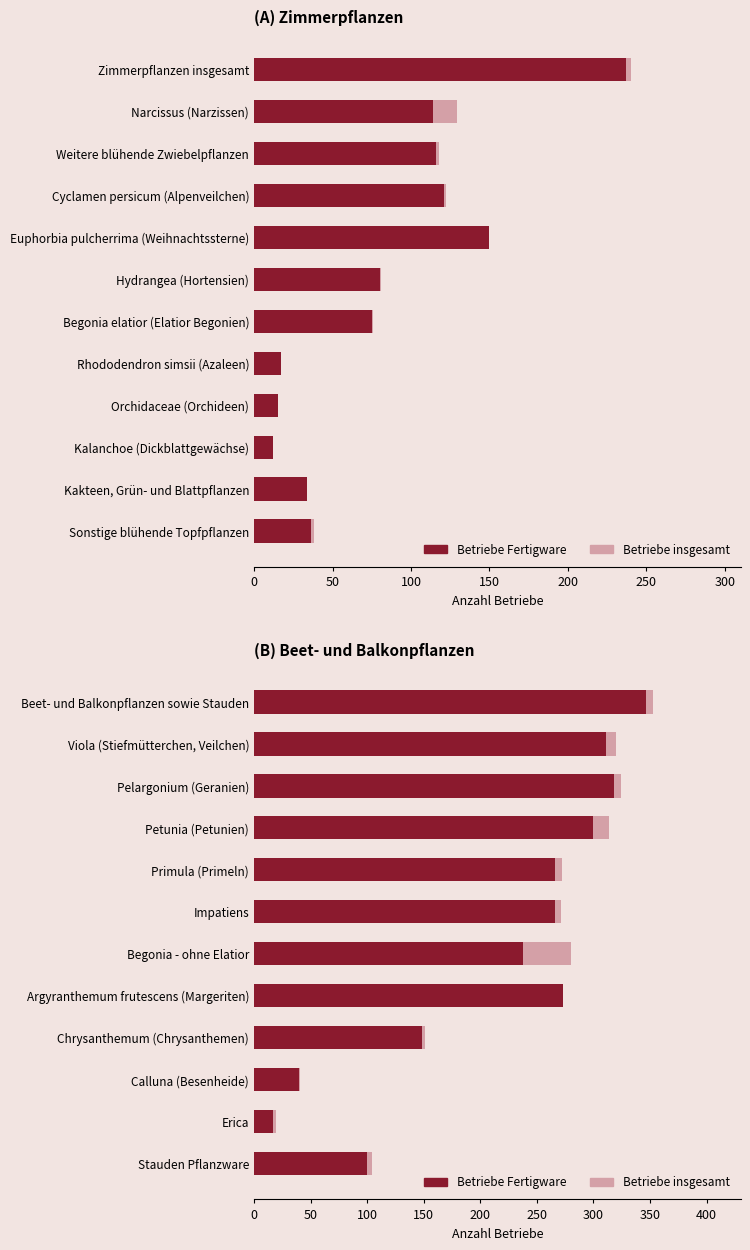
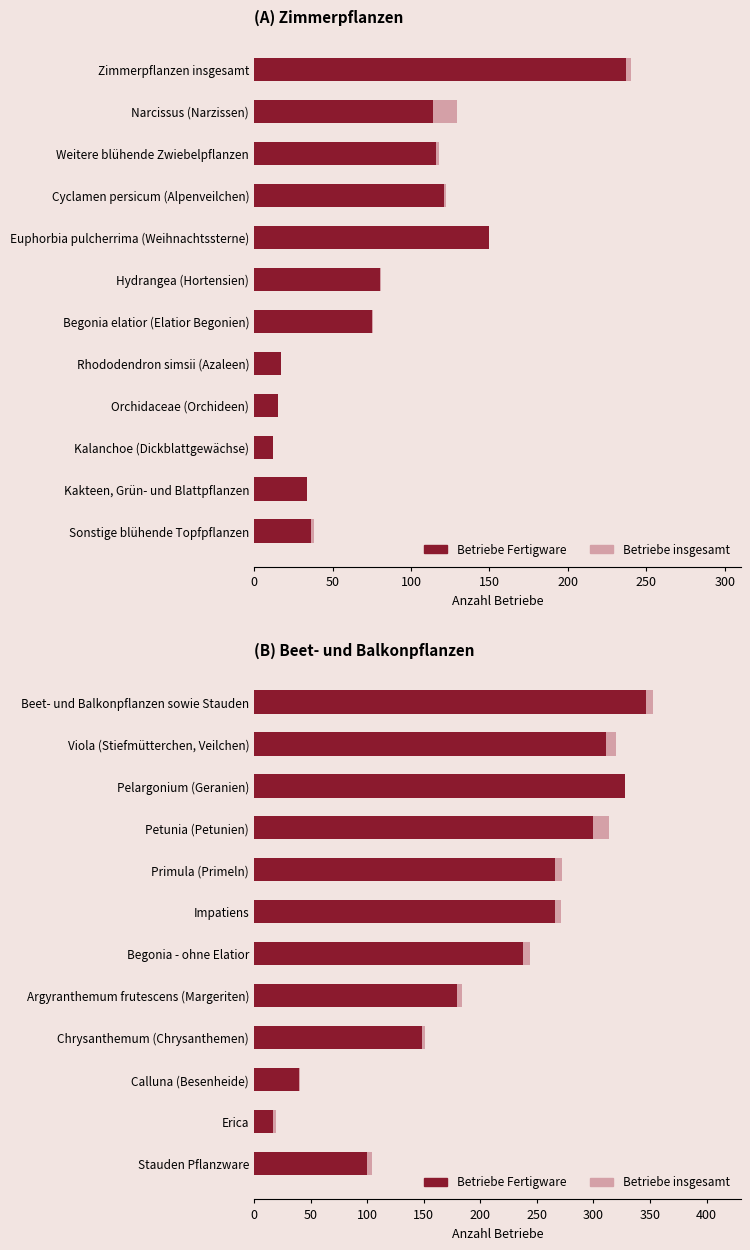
  {
    "(A) Zimmerpflanzen": {
      "Betriebe insgesamt": {
        "Zimmerpflanzen insgesamt": 240,
        "Narcissus (Narzissen)": 129,
        "Weitere blühende Zwiebelpflanzen": 118,
        "Cyclamen persicum (Alpenveilchen)": 122,
        "Hydrangea (Hortensien)": 81,
        "Begonia elatior (Elatior Begonien)": 76,
        "Rhododendron simsii (Azaleen)": 17,
        "Orchidaceae (Orchideen)": 15,
        "Kalanchoe (Dickblattgewächse)": 12,
        "Kakteen, Grün- und Blattpflanzen": 34,
        "Sonstige blühende Topfpflanzen": 38
      },
      "Betriebe Fertigware": {
        "Cyclamen persicum (Alpenveilchen)": 121,
        "Euphorbia pulcherrima (Weihnachtssterne)": 150,
        "Hydrangea (Hortensien)": 80,
        "Begonia elatior (Elatior Begonien)": 75,
        "Rhododendron simsii (Azaleen)": 17,
        "Orchidaceae (Orchideen)": 15,
        "Kalanchoe (Dickblattgewächse)": 12,
        "Kakteen, Grün- und Blattpflanzen": 34
      }
    },
    "(B) Beet- und Balkonpflanzen": {
      "Betriebe insgesamt": {
        "Beet- und Balkonpflanzen sowie Stauden": 353,
        "Viola (Stiefmütterchen, Veilchen)": 320,
        "Petunia (Petunien)": 314,
        "Primula (Primeln)": 272,
        "Impatiens": 271,
-       "Begonia - ohne Elatior": 280,
+       "Begonia - ohne Elatior": 244,
        "Chrysanthemum (Chrysanthemen)": 151,
        "Calluna (Besenheide)": 41,
        "Erica": 19,
        "Stauden Pflanzware": 104
      },
      "Betriebe Fertigware": {
-       "Pelargonium (Geranien)": 318,
-       "Argyranthemum frutescens (Margeriten)": 273,
+       "Pelargonium (Geranien)": 328,
+       "Argyranthemum frutescens (Margeriten)": 179,
        "Calluna (Besenheide)": 40
      }
    }
  }
